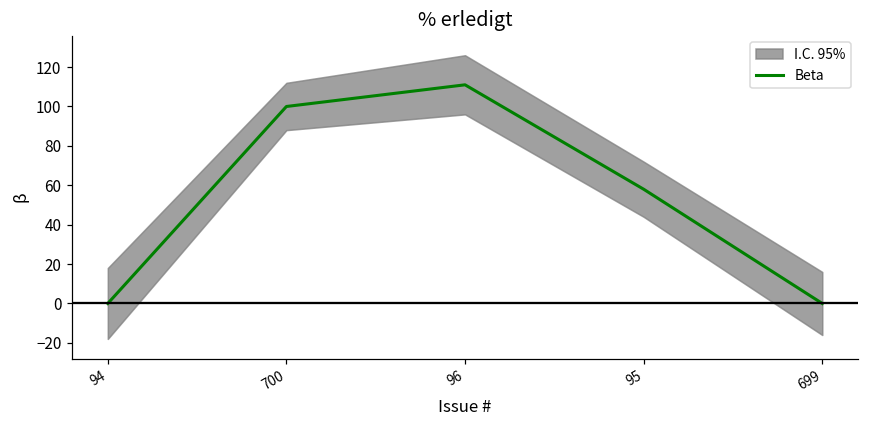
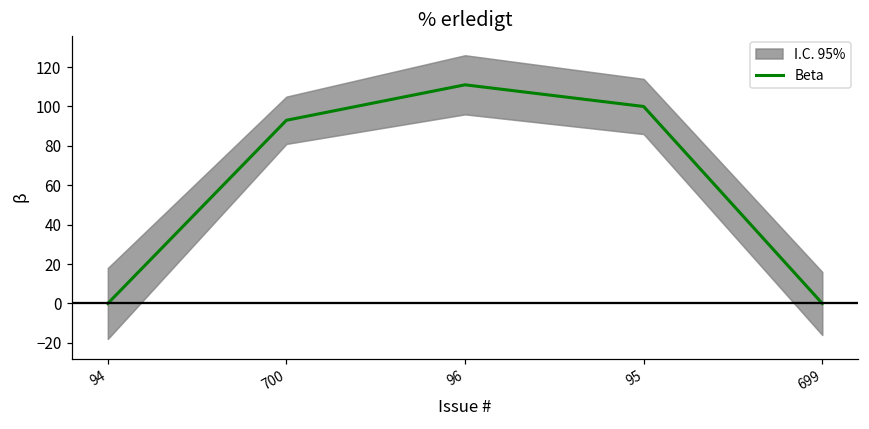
  {
    "Beta": {
      "94": 0,
-     "700": 100,
+     "700": 93,
      "96": 111,
-     "95": 58,
+     "95": 100,
      "699": 0
    }
  }
